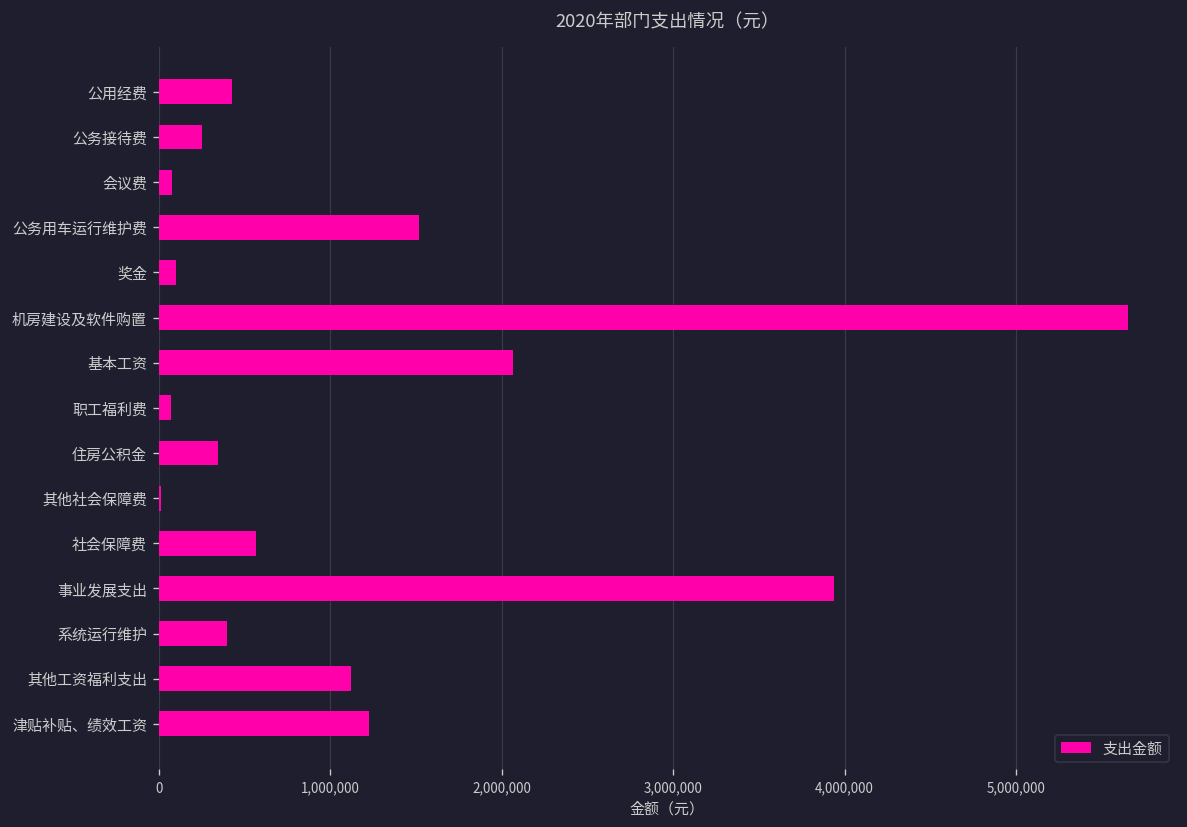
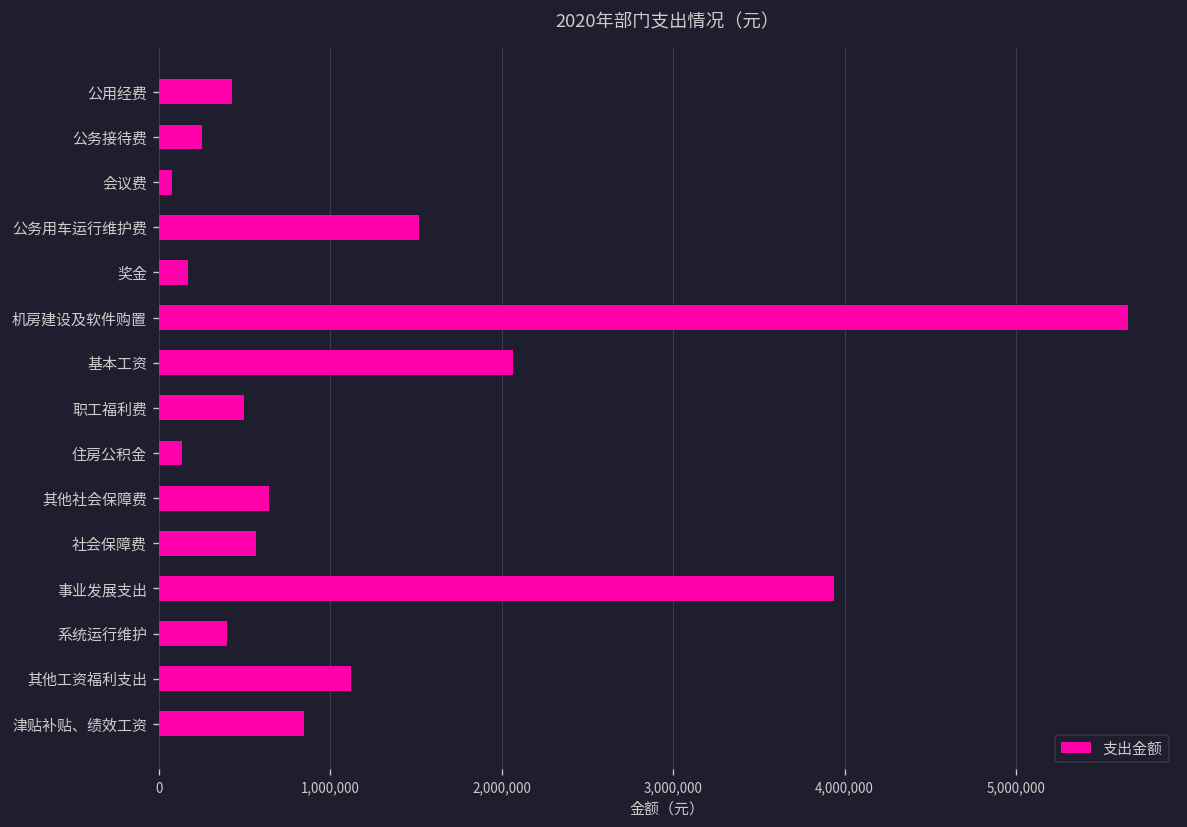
  {
    "公用经费": "430,000",
    "公务接待费": "250,000",
    "会议费": "80,000",
    "公务用车运行维护费": "1,520,000",
-   "奖金": "100,000",
+   "奖金": "170,000",
    "机房建设及软件购置": "5,650,000",
    "基本工资": "2,070,000",
-   "职工福利费": "70,000",
-   "住房公积金": "350,000",
-   "其他社会保障费": "10,000",
+   "职工福利费": "500,000",
+   "住房公积金": "140,000",
+   "其他社会保障费": "650,000",
    "社会保障费": "570,000",
    "事业发展支出": "3,940,000",
    "系统运行维护": "400,000",
    "其他工资福利支出": "1,120,000",
-   "津贴补贴、绩效工资": "1,230,000"
+   "津贴补贴、绩效工资": "850,000"
  }
